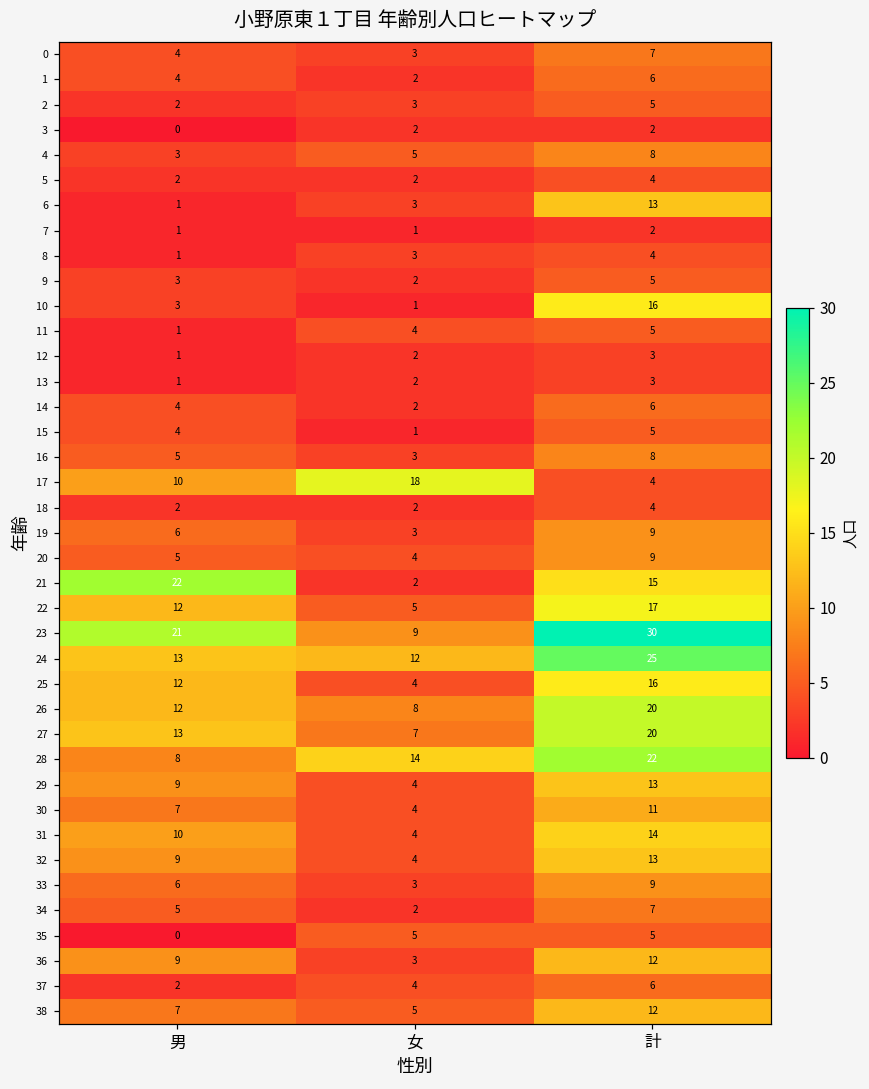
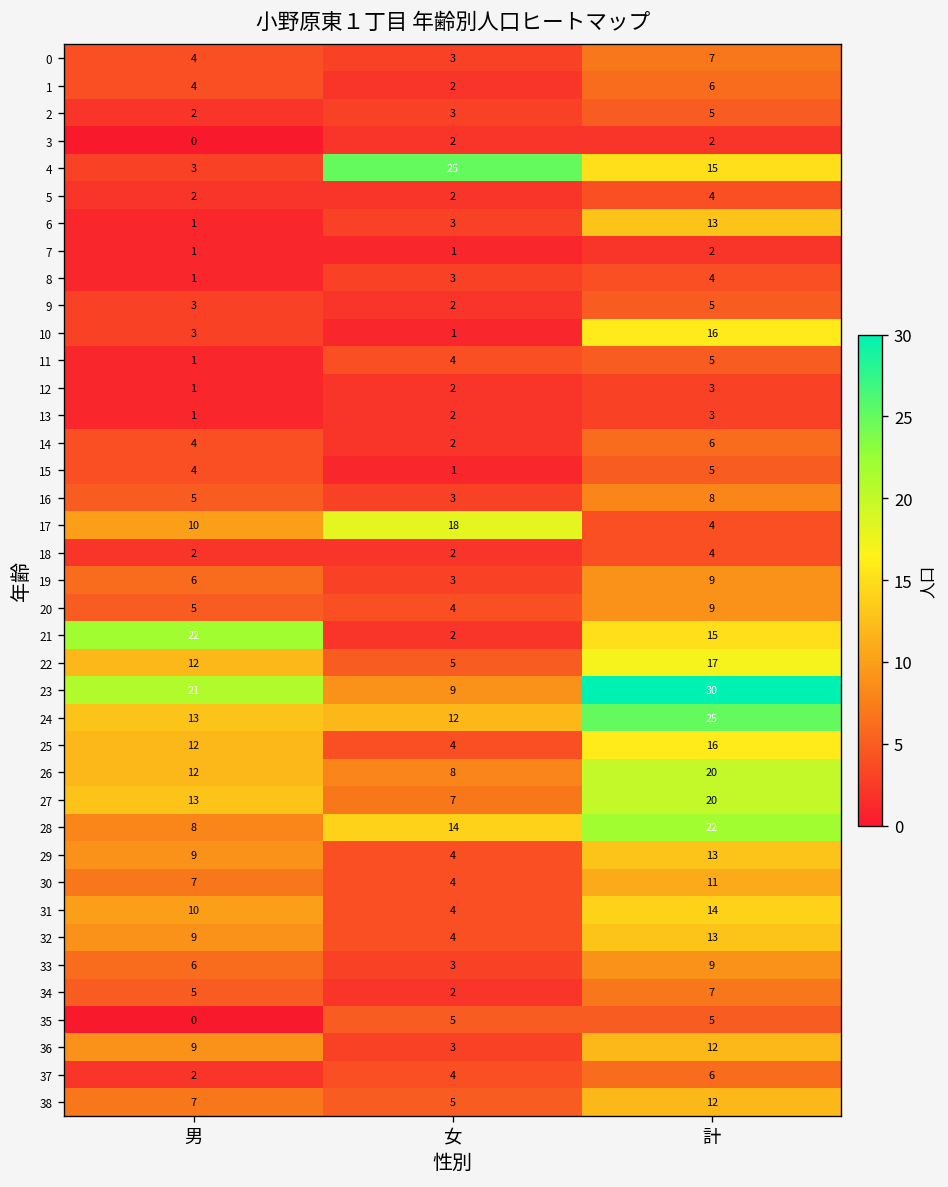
  {
    "0": {
      "男": 4,
      "女": 3,
      "計": 7
    },
    "1": {
      "男": 4,
      "女": 2,
      "計": 6
    },
    "2": {
      "男": 2,
      "女": 3,
      "計": 5
    },
    "3": {
      "男": 0,
      "女": 2,
      "計": 2
    },
    "4": {
      "男": 3,
-     "女": 5,
-     "計": 8
+     "女": 25,
+     "計": 15
    },
    "5": {
      "男": 2,
      "女": 2,
      "計": 4
    },
    "6": {
      "男": 1,
      "女": 3,
      "計": 13
    },
    "7": {
      "男": 1,
      "女": 1,
      "計": 2
    },
    "8": {
      "男": 1,
      "女": 3,
      "計": 4
    },
    "9": {
      "男": 3,
      "女": 2,
      "計": 5
    },
    "10": {
      "男": 3,
      "女": 1,
      "計": 16
    },
    "11": {
      "男": 1,
      "女": 4,
      "計": 5
    },
    "12": {
      "男": 1,
      "女": 2,
      "計": 3
    },
    "13": {
      "男": 1,
      "女": 2,
      "計": 3
    },
    "14": {
      "男": 4,
      "女": 2,
      "計": 6
    },
    "15": {
      "男": 4,
      "女": 1,
      "計": 5
    },
    "16": {
      "男": 5,
      "女": 3,
      "計": 8
    },
    "17": {
      "男": 10,
      "女": 18,
      "計": 4
    },
    "18": {
      "男": 2,
      "女": 2,
      "計": 4
    },
    "19": {
      "男": 6,
      "女": 3,
      "計": 9
    },
    "20": {
      "男": 5,
      "女": 4,
      "計": 9
    },
    "21": {
      "男": 22,
      "女": 2,
      "計": 15
    },
    "22": {
      "男": 12,
      "女": 5,
      "計": 17
    },
    "23": {
      "男": 21,
      "女": 9,
      "計": 30
    },
    "24": {
      "男": 13,
      "女": 12,
      "計": 25
    },
    "25": {
      "男": 12,
      "女": 4,
      "計": 16
    },
    "26": {
      "男": 12,
      "女": 8,
      "計": 20
    },
    "27": {
      "男": 13,
      "女": 7,
      "計": 20
    },
    "28": {
      "男": 8,
      "女": 14,
      "計": 22
    },
    "29": {
      "男": 9,
      "女": 4,
      "計": 13
    },
    "30": {
      "男": 7,
      "女": 4,
      "計": 11
    },
    "31": {
      "男": 10,
      "女": 4,
      "計": 14
    },
    "32": {
      "男": 9,
      "女": 4,
      "計": 13
    },
    "33": {
      "男": 6,
      "女": 3,
      "計": 9
    },
    "34": {
      "男": 5,
      "女": 2,
      "計": 7
    },
    "35": {
      "男": 0,
      "女": 5,
      "計": 5
    },
    "36": {
      "男": 9,
      "女": 3,
      "計": 12
    },
    "37": {
      "男": 2,
      "女": 4,
      "計": 6
    },
    "38": {
      "男": 7,
      "女": 5,
      "計": 12
    }
  }
